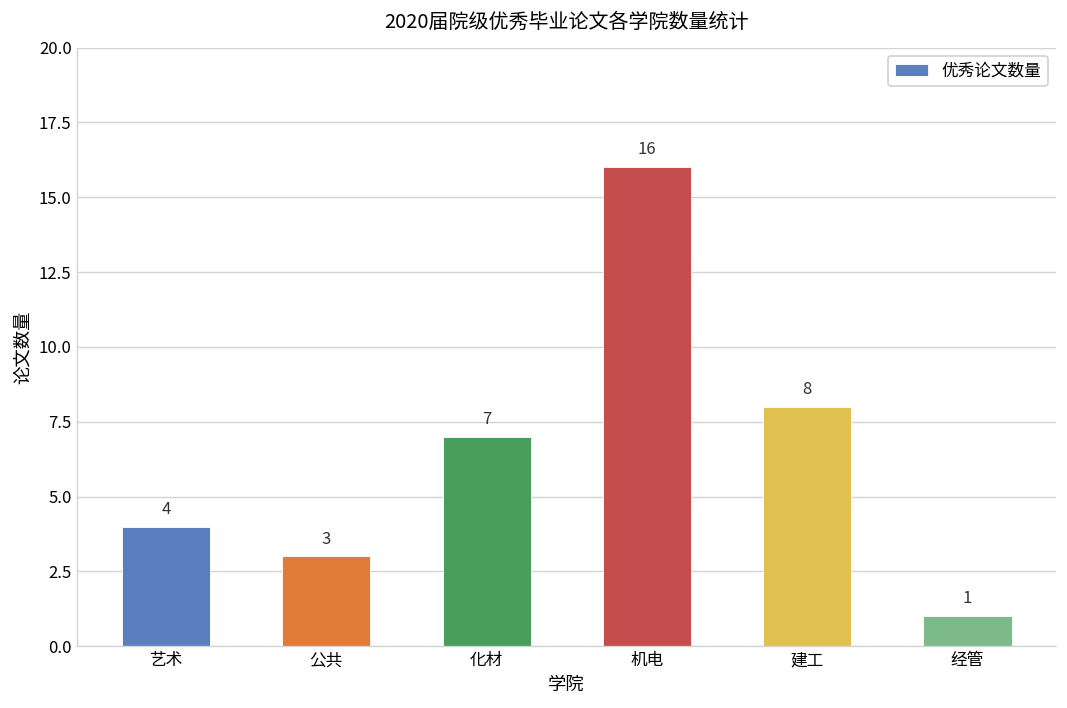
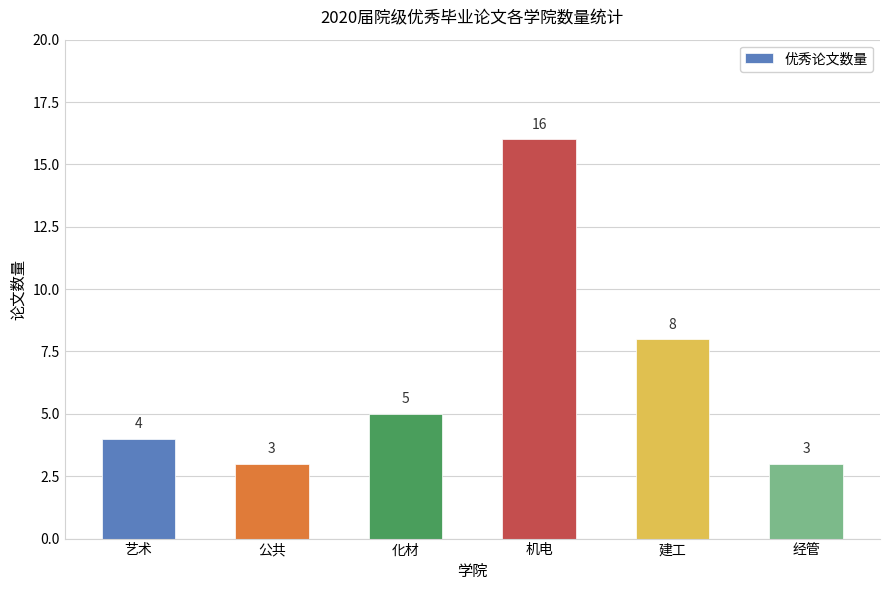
  {
    "艺术": 4,
    "公共": 3,
-   "化材": 7,
+   "化材": 5,
    "机电": 16,
    "建工": 8,
-   "经管": 1
+   "经管": 3
  }
